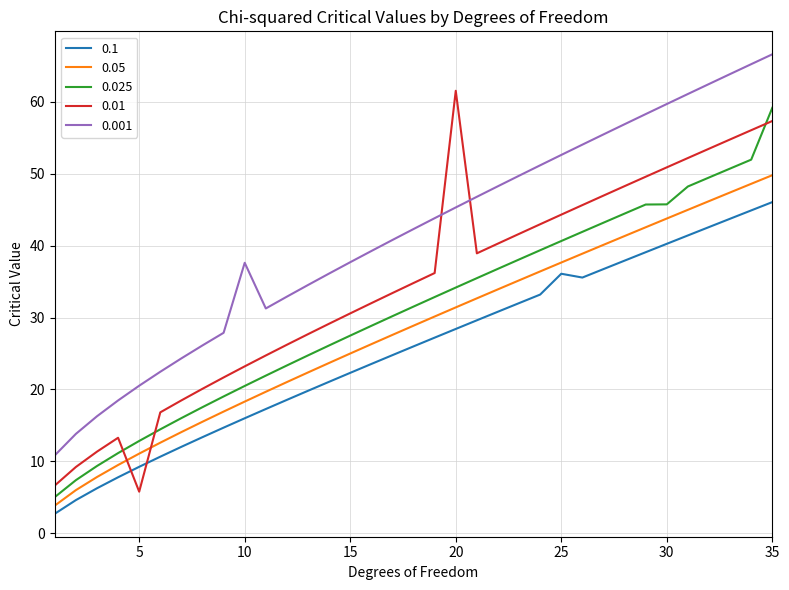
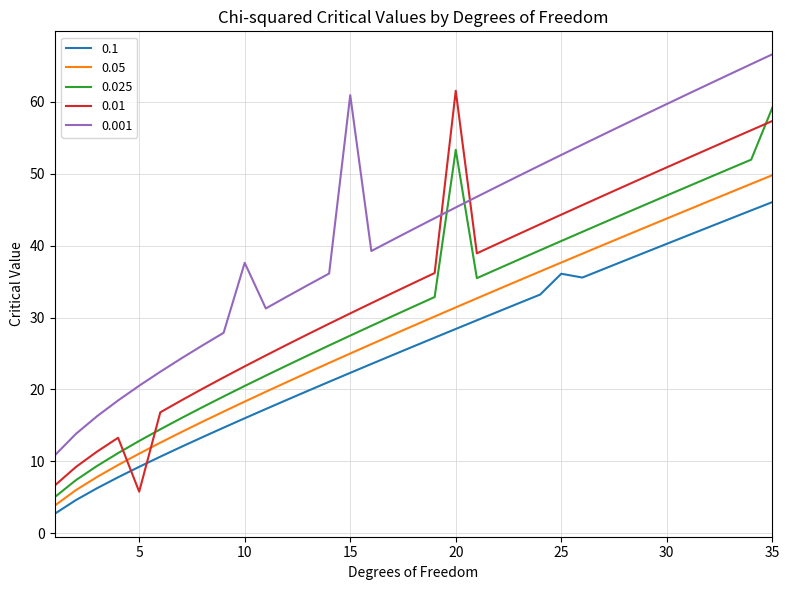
  {
    "0.1": {
      "5": 9,
      "10": 16,
      "15": 22,
      "20": 28,
      "25": 36,
      "30": 40,
      "35": 46
    },
    "0.05": {
      "5": 11,
      "10": 18,
      "15": 25,
      "20": 31,
      "25": 38,
      "30": 44,
      "35": 50
    },
    "0.025": {
      "5": 13,
      "10": 20,
      "15": 27,
-     "20": 34,
+     "20": 53,
      "25": 41,
-     "30": 46,
+     "30": 47,
      "35": 59
    },
    "0.01": {
      "5": 6,
      "10": 23,
      "15": 31,
      "20": 62,
      "25": 44,
      "30": 51,
      "35": 57
    },
    "0.001": {
      "5": 21,
      "10": 38,
-     "15": 38,
+     "15": 61,
      "20": 45,
      "25": 53,
      "30": 60,
      "35": 67
    }
  }
